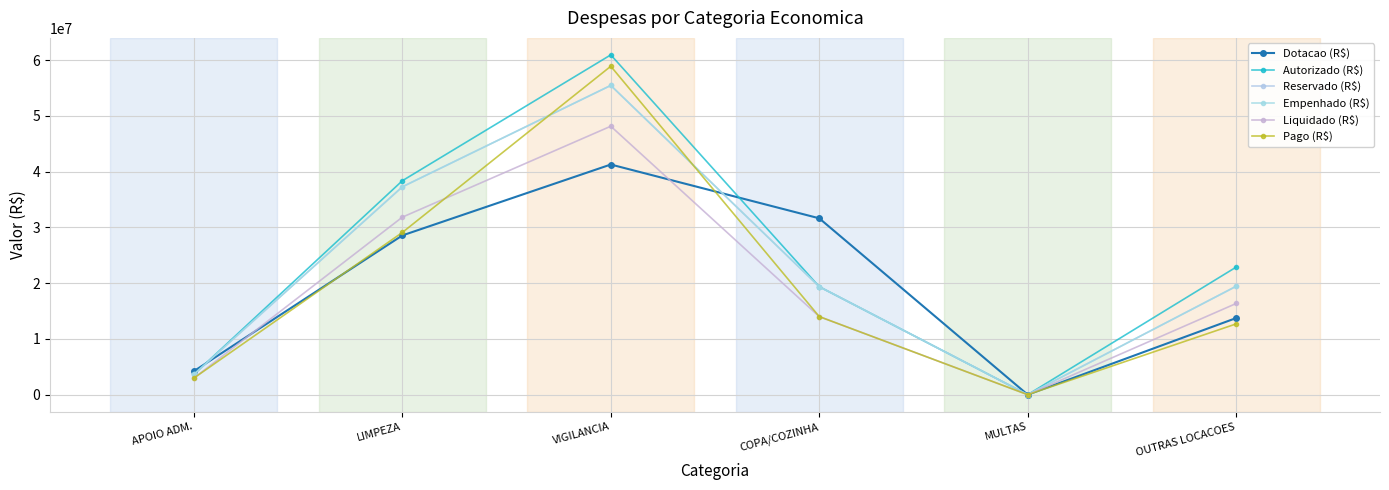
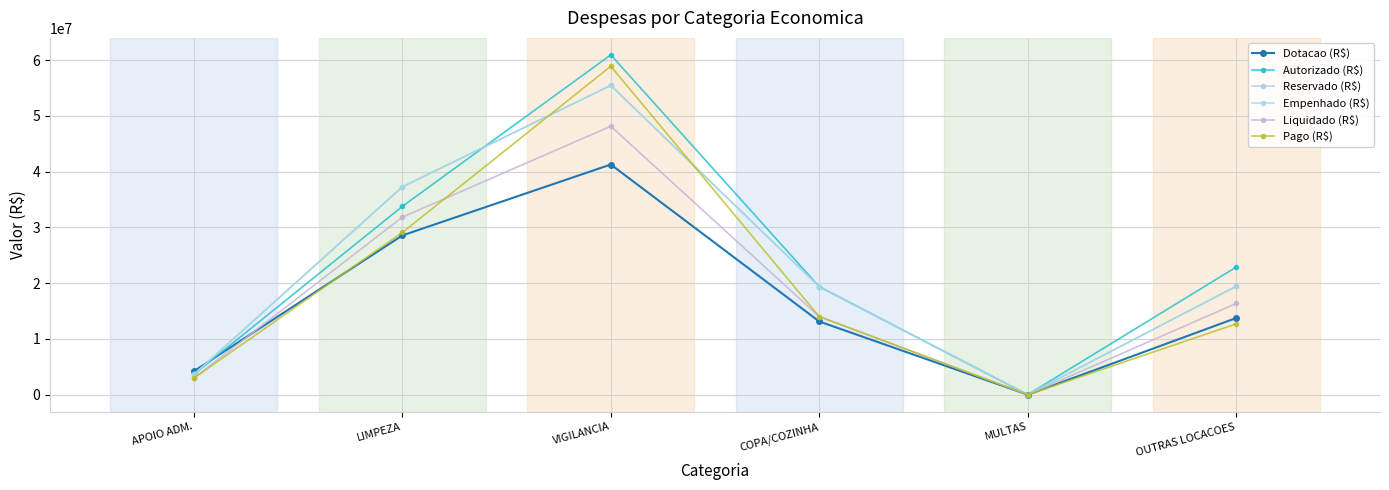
  {
    "Dotacao (R$)": {
      "APOIO ADM.": 4000000,
      "LIMPEZA": 29000000,
      "VIGILANCIA": 41000000,
-     "COPA/COZINHA": 32000000,
+     "COPA/COZINHA": 13000000,
      "OUTRAS LOCACOES": 14000000
    },
    "Autorizado (R$)": {
-     "LIMPEZA": 38000000,
+     "LIMPEZA": 34000000,
      "VIGILANCIA": 61000000,
      "OUTRAS LOCACOES": 23000000
    },
    "Pago (R$)": {
      "LIMPEZA": 29000000,
      "VIGILANCIA": 59000000,
      "OUTRAS LOCACOES": 13000000
    }
  }
